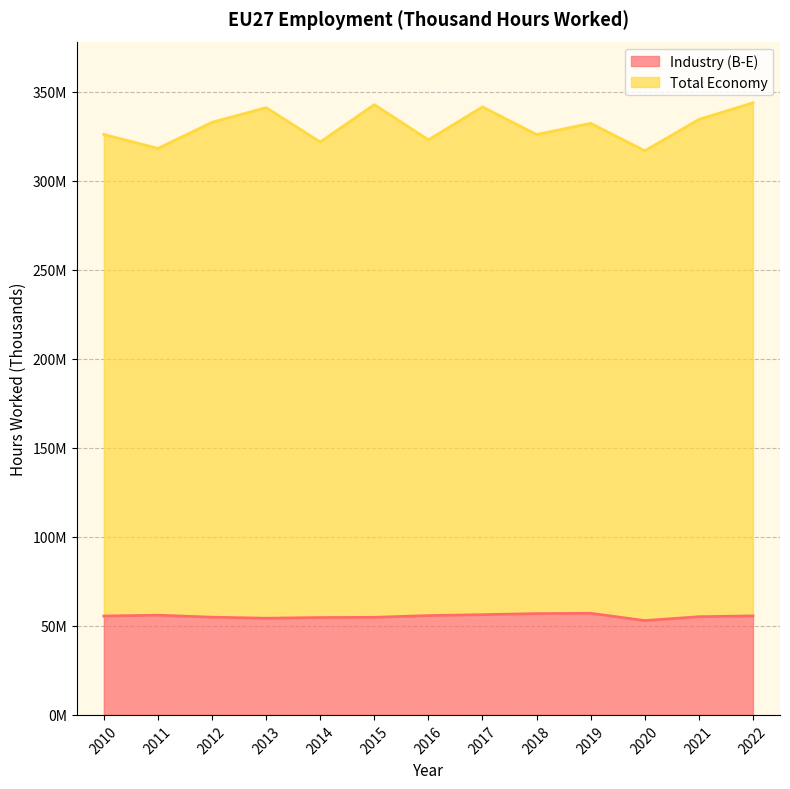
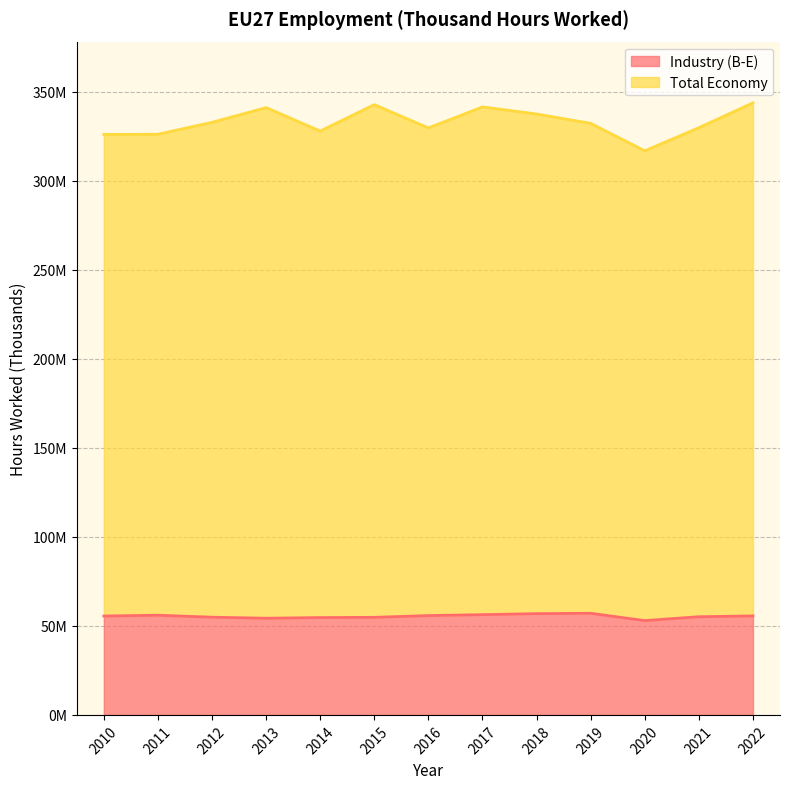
  {
    "Industry (B-E)": {
      "2010": 56000000,
      "2011": 56000000,
      "2012": 55000000,
      "2013": 54000000,
      "2014": 55000000,
      "2015": 55000000,
      "2016": 56000000,
      "2017": 56000000,
      "2018": 57000000,
      "2019": 57000000,
      "2020": 53000000,
      "2021": 55000000,
      "2022": 56000000
    },
    "Total Economy": {
      "2010": 326000000,
-     "2011": 318000000,
+     "2011": 326000000,
      "2012": 333000000,
      "2013": 341000000,
-     "2014": 322000000,
+     "2014": 328000000,
      "2015": 343000000,
-     "2016": 323000000,
+     "2016": 330000000,
      "2017": 341000000,
-     "2018": 326000000,
+     "2018": 337000000,
      "2019": 332000000,
      "2020": 317000000,
-     "2021": 334000000,
+     "2021": 330000000,
      "2022": 344000000
    }
  }
